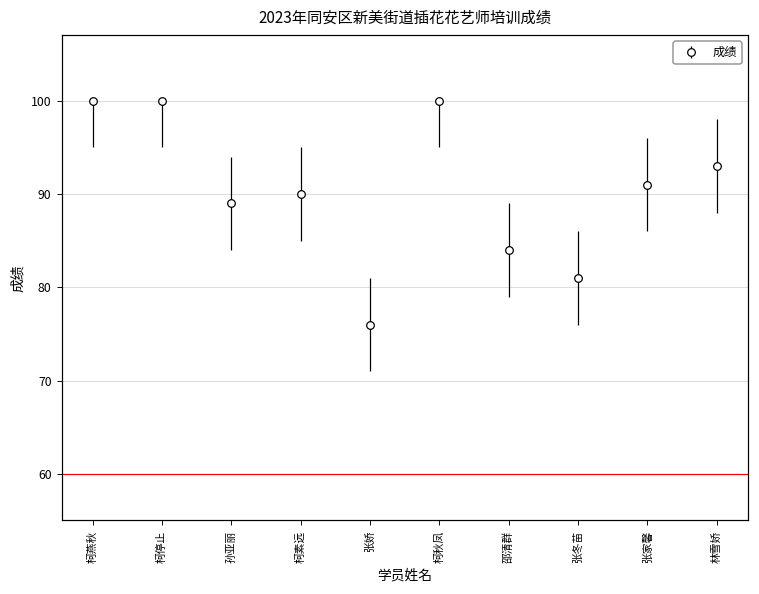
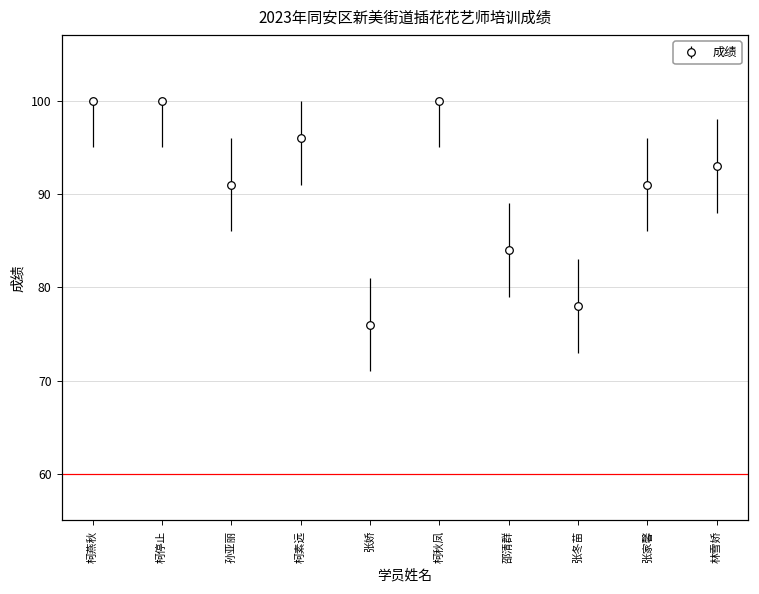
  {
    "柯燕秋": 100,
    "柯停止": 100,
-   "孙亚丽": 89,
-   "柯素远": 90,
+   "孙亚丽": 91,
+   "柯素远": 96,
    "张娇": 76,
    "柯秋凤": 100,
    "邵清群": 84,
-   "张冬苗": 81,
+   "张冬苗": 78,
    "张家馨": 91,
    "林雪娇": 93
  }
